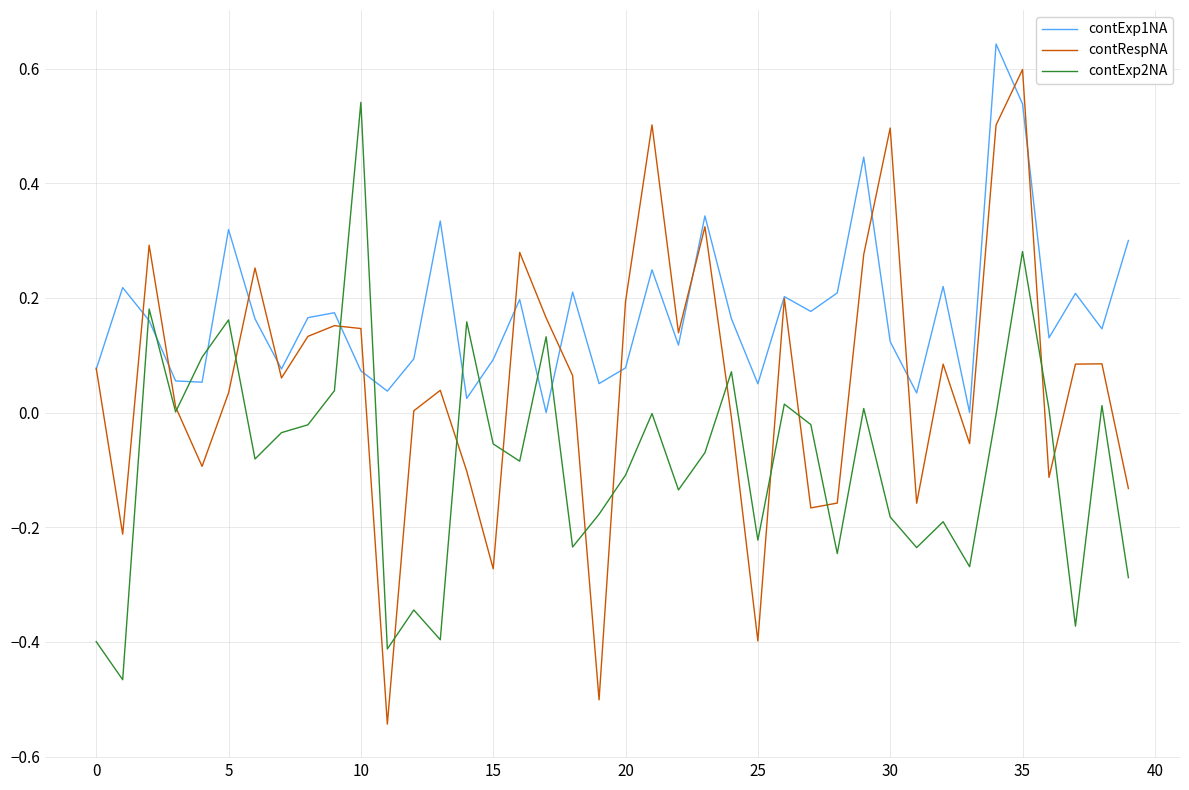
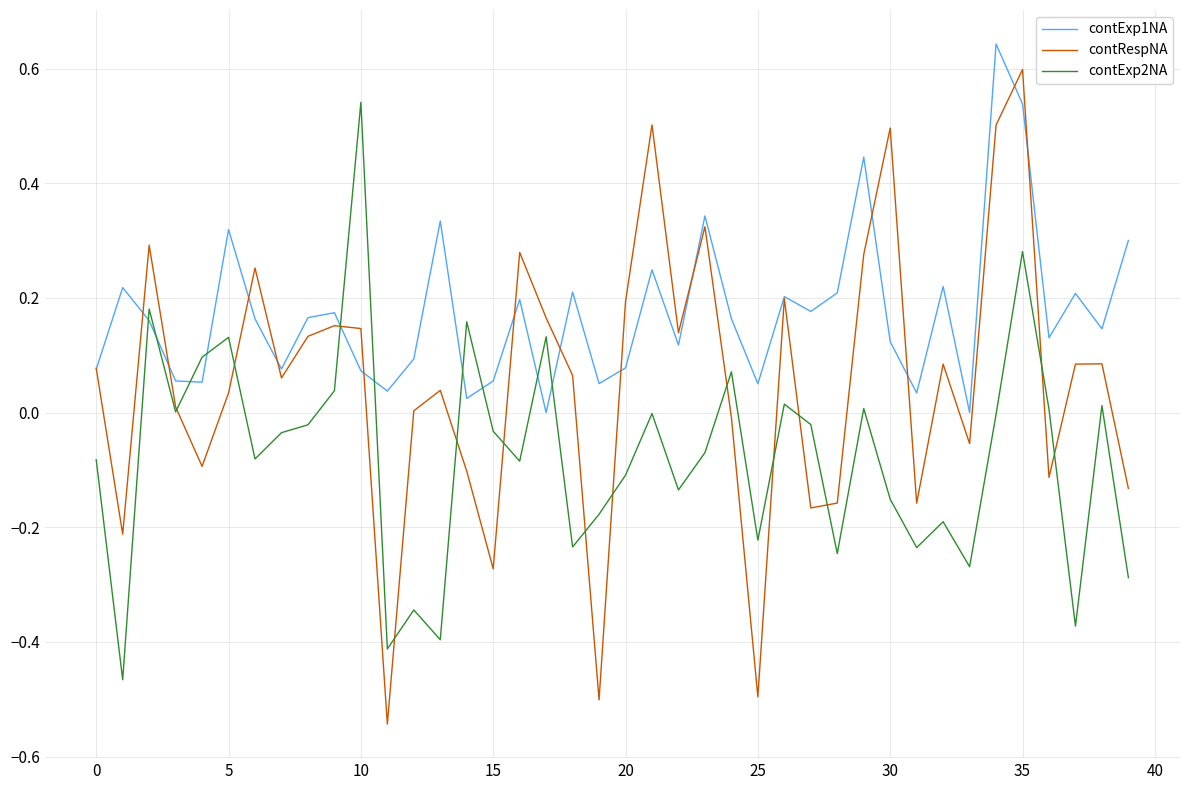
  {
    "contExp1NA": {
      "5": 0.32,
      "10": 0.07,
-     "15": 0.09,
+     "15": 0.06,
      "20": 0.08,
      "25": 0.05,
      "30": 0.12,
      "35": 0.54
    },
    "contRespNA": {
      "5": 0.03,
      "10": 0.15,
      "15": -0.27,
      "20": 0.19,
-     "25": -0.40,
+     "25": -0.50,
      "30": 0.50,
      "35": 0.60
    },
    "contExp2NA": {
-     "0": -0.40,
-     "5": 0.16,
+     "0": -0.08,
+     "5": 0.13,
      "10": 0.54,
-     "15": -0.05,
+     "15": -0.03,
      "20": -0.11,
      "25": -0.22,
-     "30": -0.18,
+     "30": -0.15,
      "35": 0.28
    }
  }
